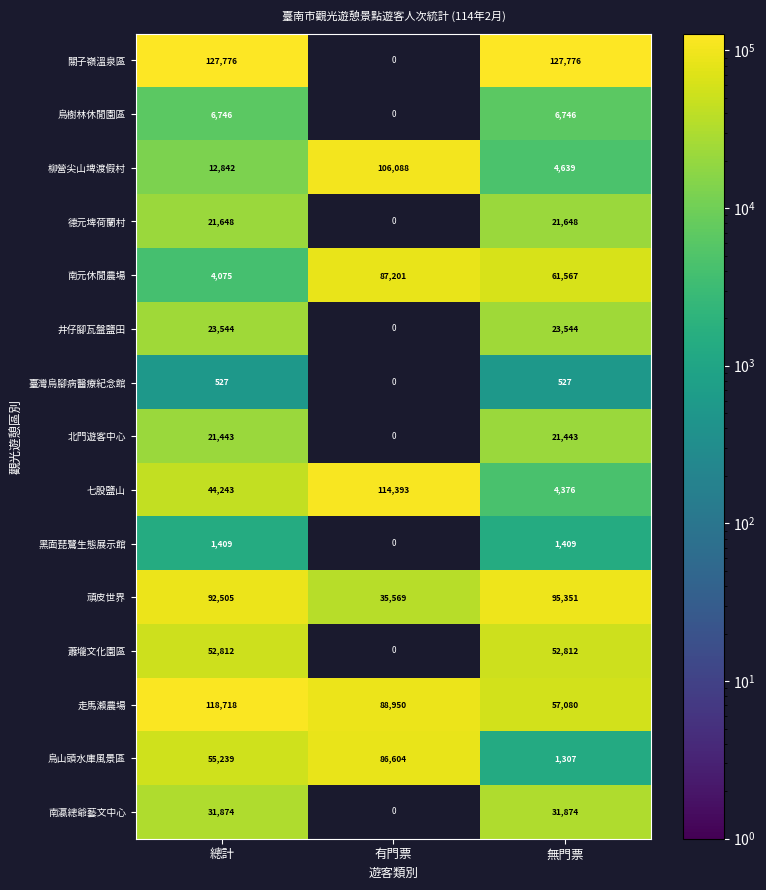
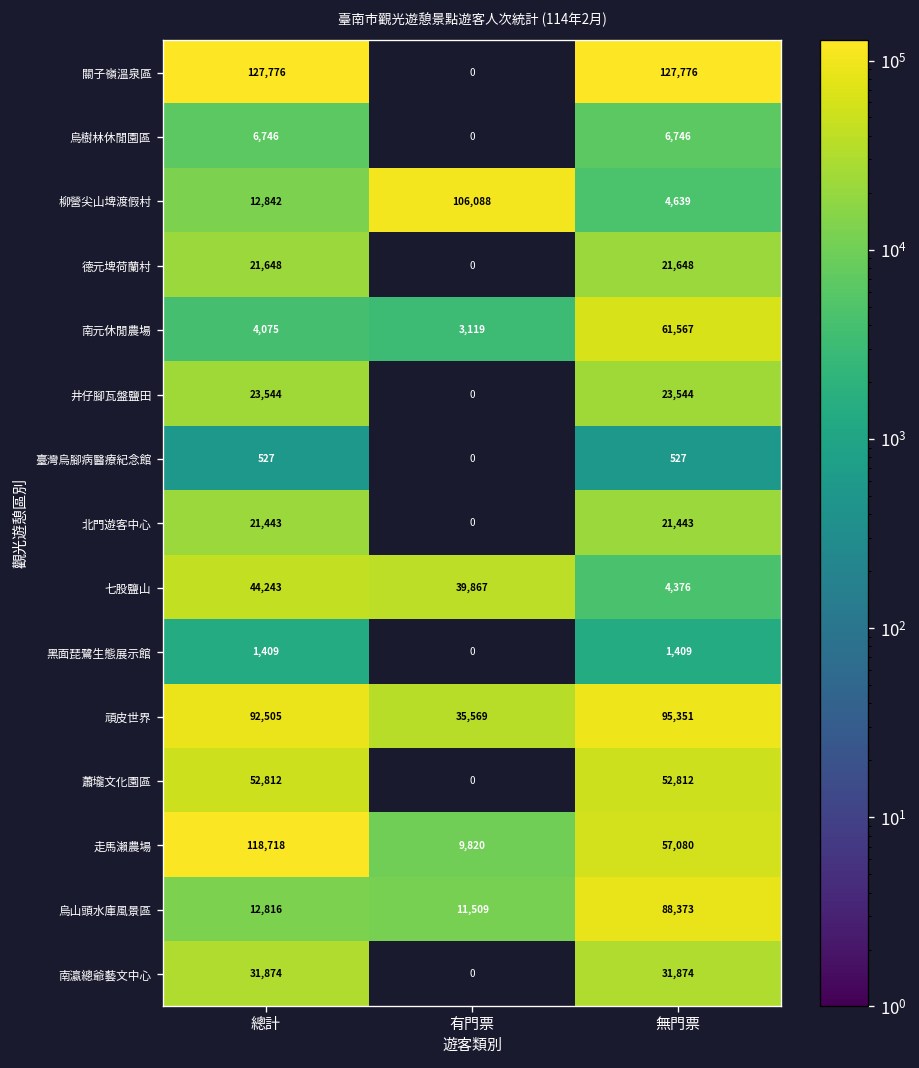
  {
    "關子嶺溫泉區": {
      "總計": "127,776",
      "無門票": "127,776"
    },
    "烏樹林休閒園區": {
      "總計": "6,746",
      "無門票": "6,746"
    },
    "柳營尖山埤渡假村": {
      "總計": "12,842",
      "有門票": "106,088",
      "無門票": "4,639"
    },
    "德元埤荷蘭村": {
      "總計": "21,648",
      "無門票": "21,648"
    },
    "南元休閒農場": {
      "總計": "4,075",
-     "有門票": "87,201",
+     "有門票": "3,119",
      "無門票": "61,567"
    },
    "井仔腳瓦盤鹽田": {
      "總計": "23,544",
      "無門票": "23,544"
    },
    "臺灣烏腳病醫療紀念館": {
      "總計": "527",
      "無門票": "527"
    },
    "北門遊客中心": {
      "總計": "21,443",
      "無門票": "21,443"
    },
    "七股鹽山": {
      "總計": "44,243",
-     "有門票": "114,393",
+     "有門票": "39,867",
      "無門票": "4,376"
    },
    "黑面琵鷺生態展示館": {
      "總計": "1,409",
      "無門票": "1,409"
    },
    "頑皮世界": {
      "總計": "92,505",
      "有門票": "35,569",
      "無門票": "95,351"
    },
    "蕭壠文化園區": {
      "總計": "52,812",
      "無門票": "52,812"
    },
    "走馬瀨農場": {
      "總計": "118,718",
-     "有門票": "88,950",
+     "有門票": "9,820",
      "無門票": "57,080"
    },
    "烏山頭水庫風景區": {
-     "總計": "55,239",
-     "有門票": "86,604",
-     "無門票": "1,307"
+     "總計": "12,816",
+     "有門票": "11,509",
+     "無門票": "88,373"
    },
    "南瀛總爺藝文中心": {
      "總計": "31,874",
      "無門票": "31,874"
    }
  }
